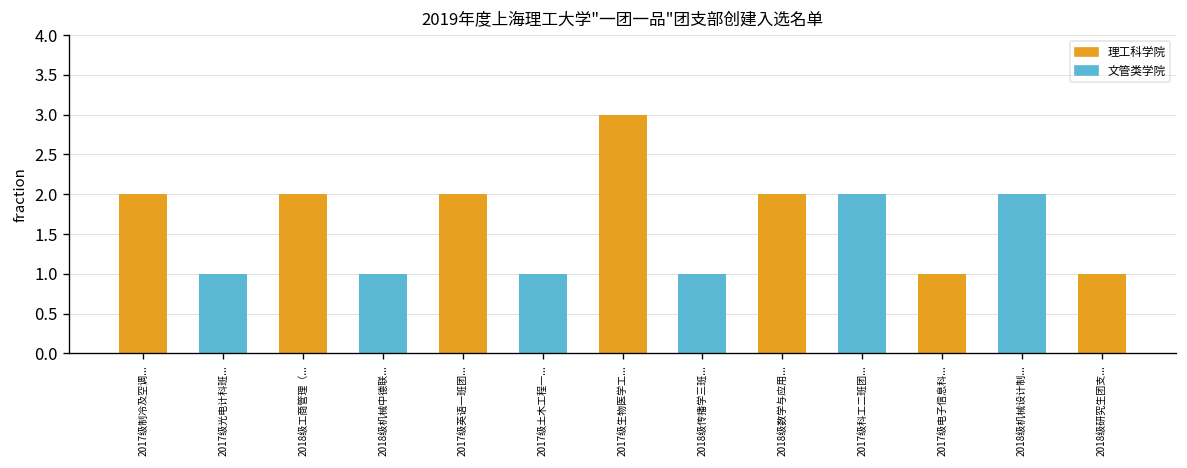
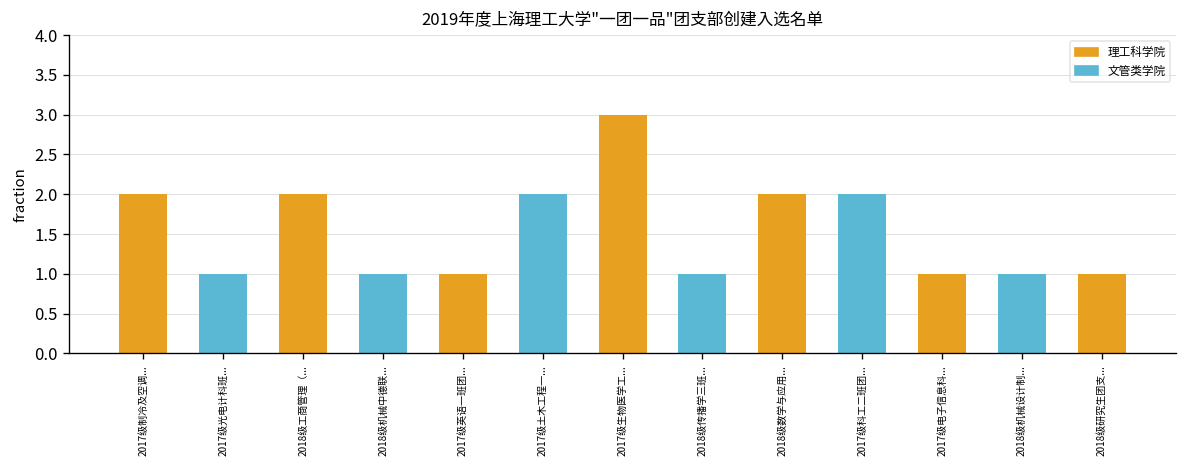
  {
    "2017级制冷及空调...": 2,
    "2017级光电计科班...": 1,
    "2018级工商管理（...": 2,
    "2018级机械中德联...": 1,
-   "2017级英语一班团...": 2,
-   "2017级土木工程一...": 1,
+   "2017级英语一班团...": 1,
+   "2017级土木工程一...": 2,
    "2017级生物医学工...": 3,
    "2018级传播学三班...": 1,
    "2018级数学与应用...": 2,
    "2017级科工二班团...": 2,
    "2017级电子信息科...": 1,
-   "2018级机械设计制...": 2,
+   "2018级机械设计制...": 1,
    "2018级研究生团支...": 1
  }
